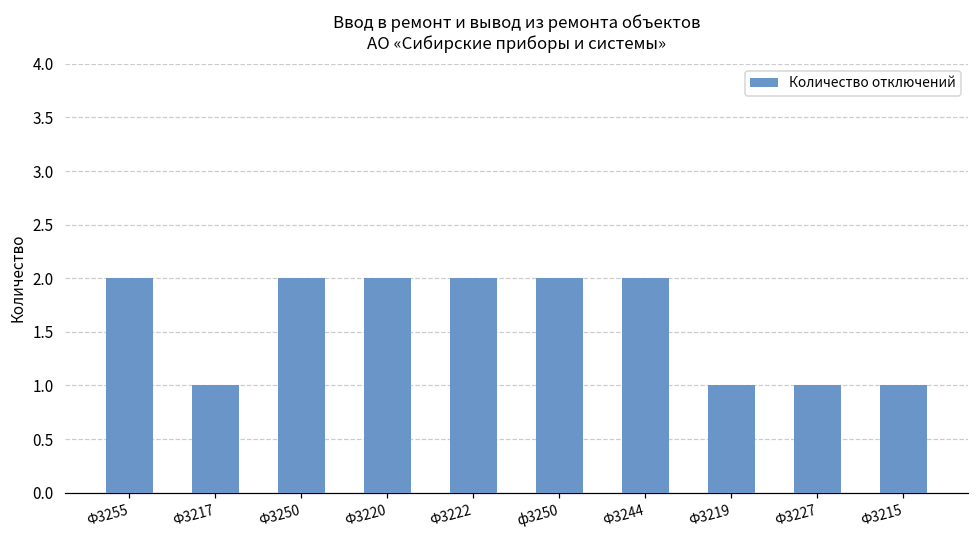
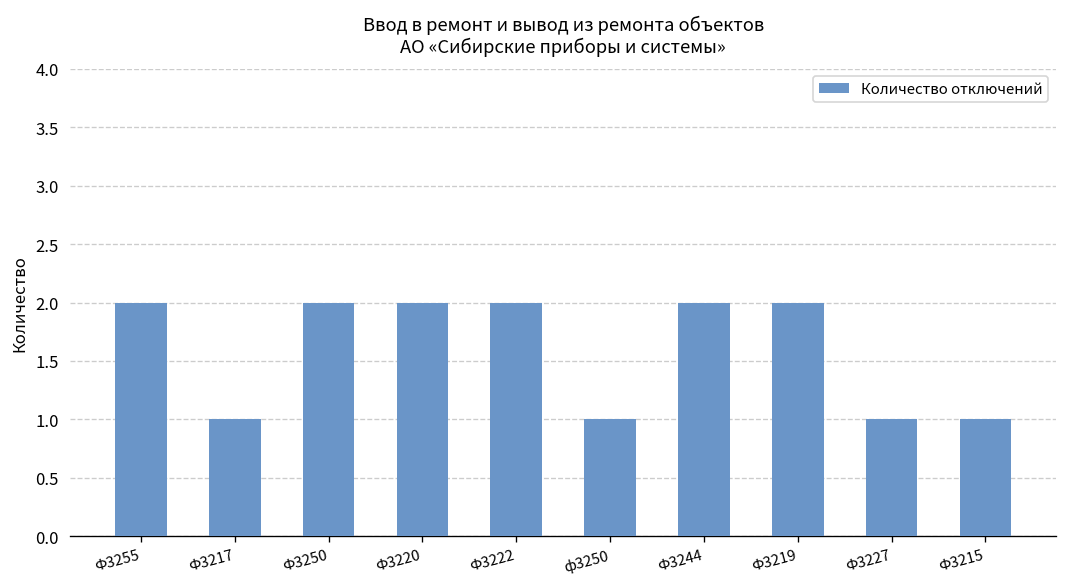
  {
    "Ф3255": 2,
    "Ф3217": 1,
    "Ф3250": 2,
    "Ф3220": 2,
    "Ф3222": 2,
-   "ф3250": 2,
+   "ф3250": 1,
    "Ф3244": 2,
-   "Ф3219": 1,
+   "Ф3219": 2,
    "Ф3227": 1,
    "Ф3215": 1
  }
